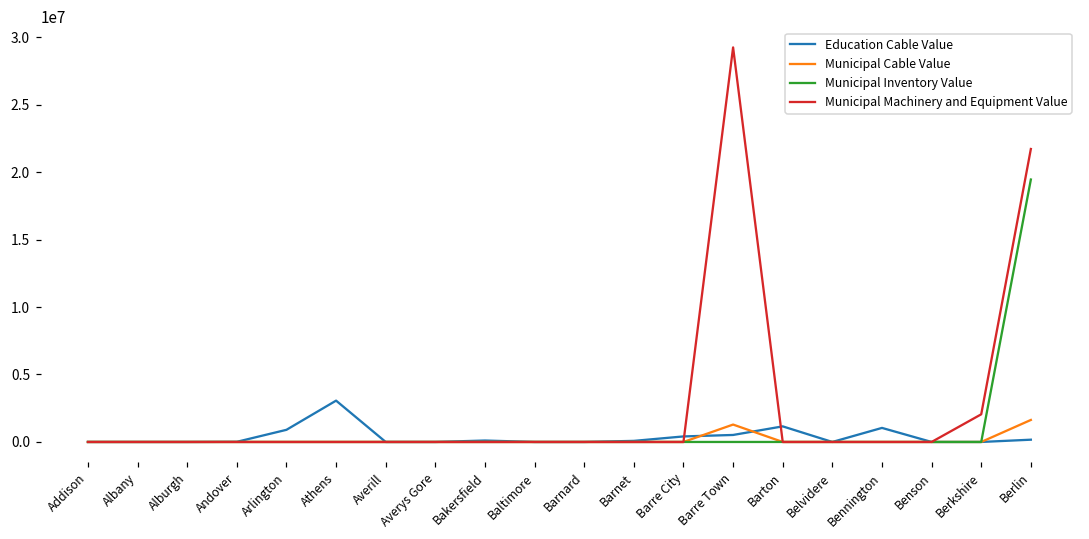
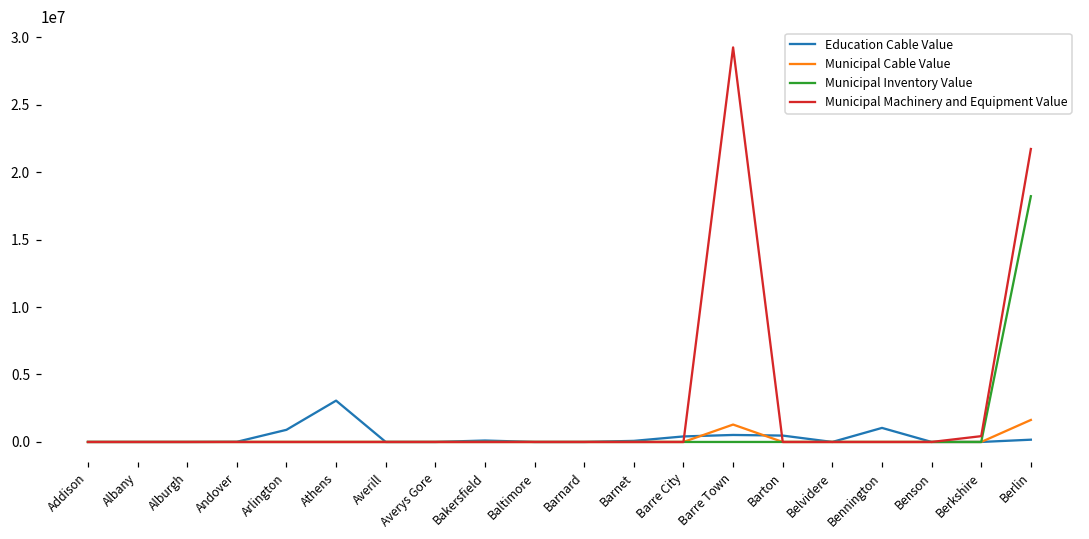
  {
    "Education Cable Value": {
      "Arlington": 900000,
      "Athens": 3100000,
      "Barre City": 400000,
      "Barre Town": 500000,
-     "Barton": 1200000,
+     "Barton": 500000,
      "Bennington": 1000000,
      "Berlin": 200000
    },
    "Municipal Cable Value": {
      "Barre Town": 1300000,
      "Berlin": 1600000
    },
    "Municipal Inventory Value": {
      "Barre Town": 0,
-     "Berlin": 19400000
+     "Berlin": 18200000
    },
    "Municipal Machinery and Equipment Value": {
      "Barre Town": 29200000,
-     "Berkshire": 2000000,
+     "Berkshire": 400000,
      "Berlin": 21700000
    }
  }
